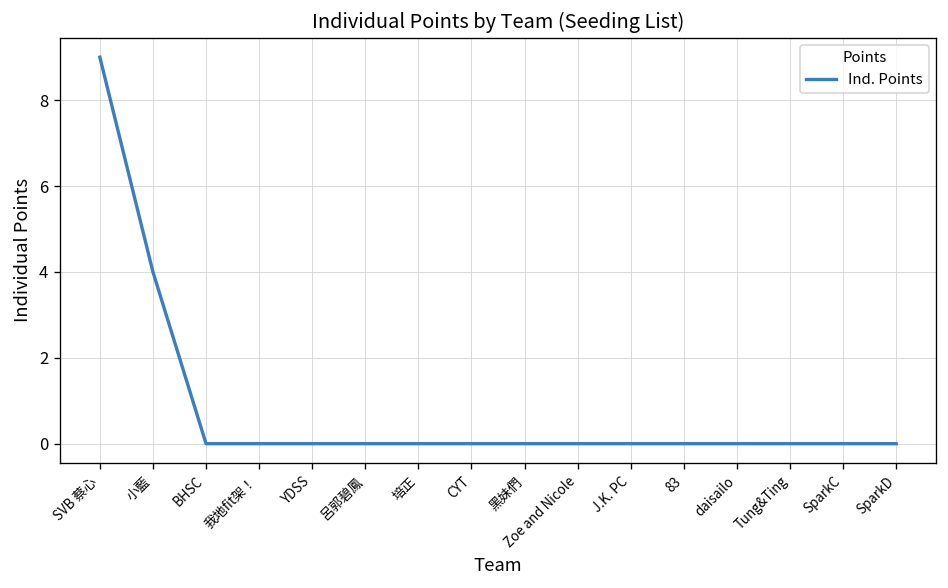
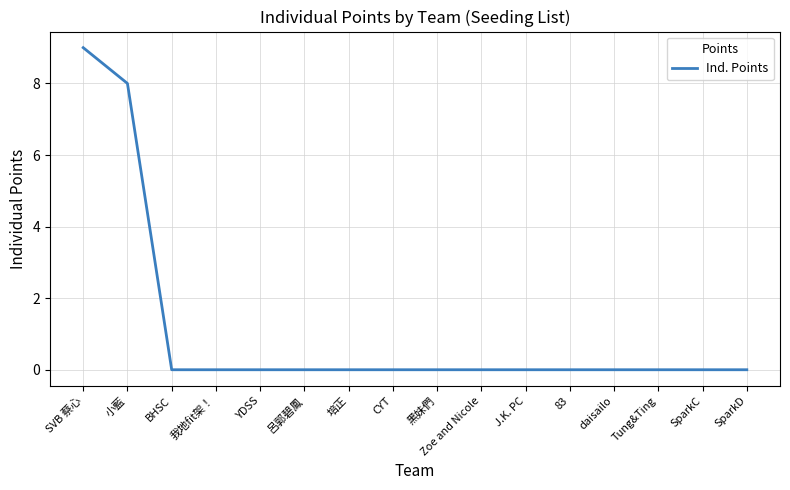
  {
    "SVB 蔡心": 9,
-   "小藍": 4,
+   "小藍": 8,
    "BHSC": 0,
    "我地fit架！": 0,
    "YDSS": 0,
    "呂郭碧鳳": 0,
    "培正": 0,
    "CYT": 0,
    "黑妹們": 0,
    "Zoe and Nicole": 0,
    "J.K. PC": 0,
    "83": 0,
    "daisailo": 0,
    "Tung&Ting": 0,
    "SparkC": 0,
    "SparkD": 0
  }
